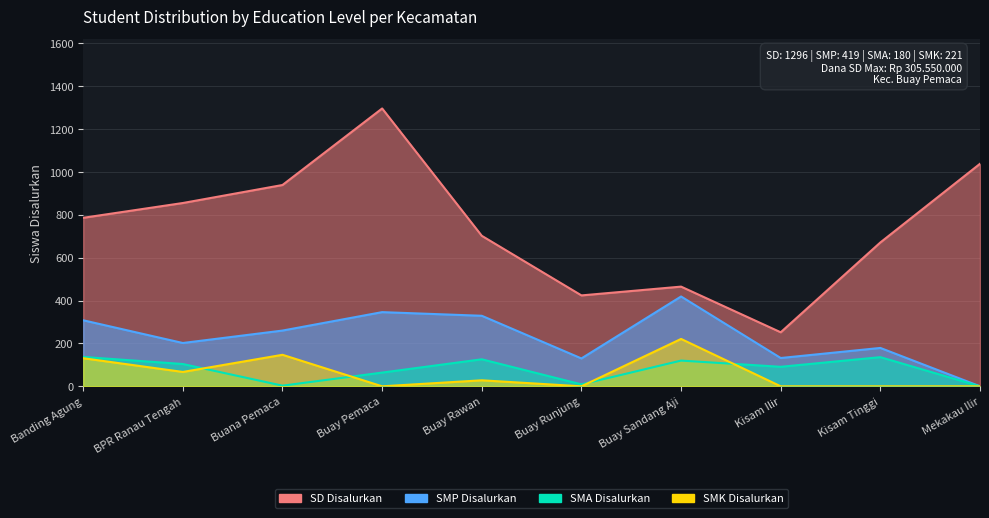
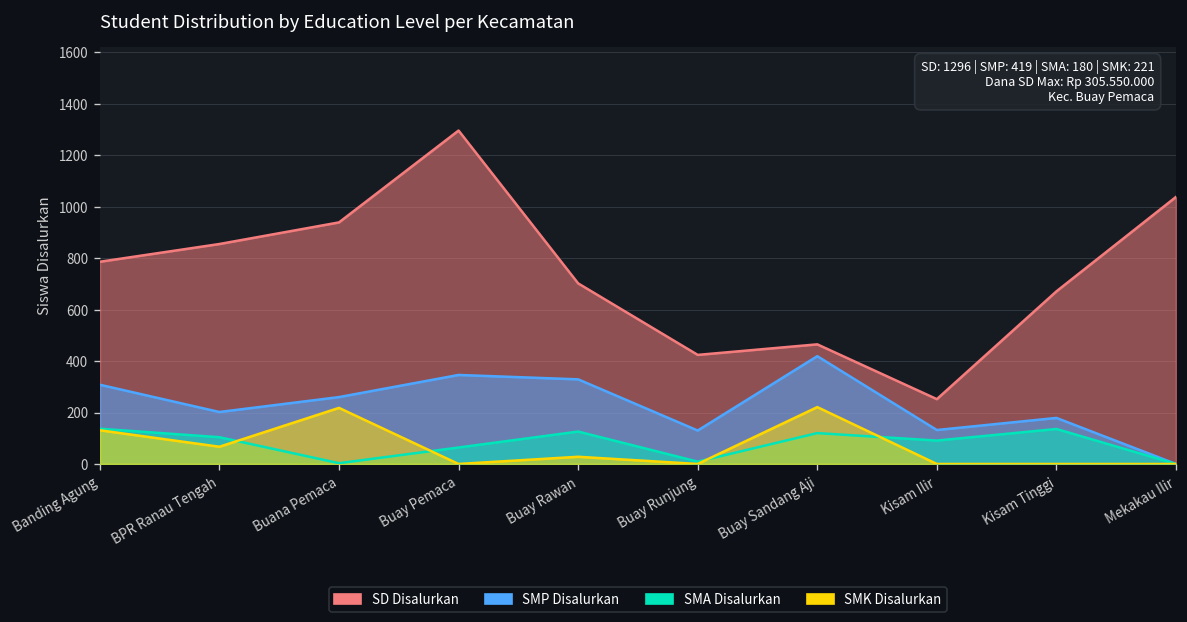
  {
    "SD Disalurkan": {
      "Banding Agung": 790,
      "BPR Ranau Tengah": 860,
      "Buana Pemaca": 940,
      "Buay Pemaca": 1300,
      "Buay Rawan": 700,
      "Buay Runjung": 420,
      "Buay Sandang Aji": 470,
      "Kisam Ilir": 250,
      "Kisam Tinggi": 670,
      "Mekakau Ilir": 1040
    },
    "SMP Disalurkan": {
      "Banding Agung": 310,
      "BPR Ranau Tengah": 200,
      "Buana Pemaca": 260,
      "Buay Pemaca": 350,
      "Buay Rawan": 330,
      "Buay Runjung": 130,
      "Buay Sandang Aji": 420,
      "Kisam Ilir": 130,
      "Kisam Tinggi": 180
    },
    "SMA Disalurkan": {
      "BPR Ranau Tengah": 100,
      "Buana Pemaca": 0,
      "Buay Pemaca": 60,
      "Buay Rawan": 130,
      "Buay Sandang Aji": 120,
      "Kisam Ilir": 90,
      "Kisam Tinggi": 140
    },
    "SMK Disalurkan": {
      "BPR Ranau Tengah": 70,
-     "Buana Pemaca": 150,
+     "Buana Pemaca": 220,
      "Buay Pemaca": 0,
      "Buay Rawan": 30,
      "Buay Sandang Aji": 220,
      "Kisam Ilir": 0,
      "Kisam Tinggi": 0
    }
  }
